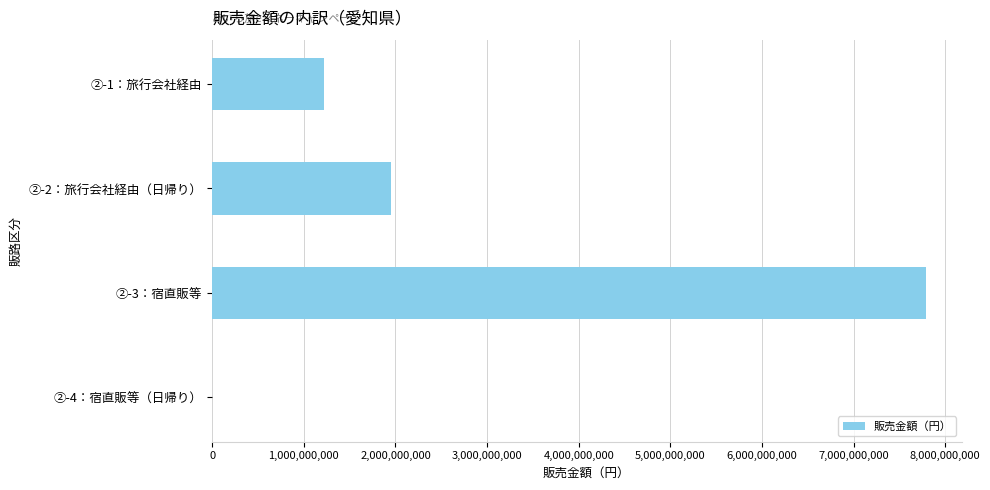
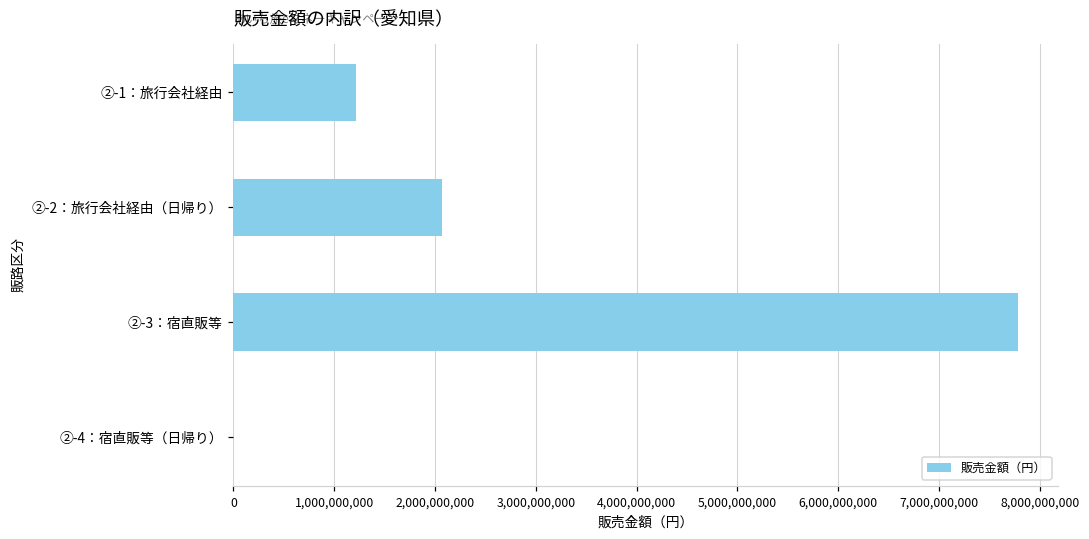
  {
    "②-1：旅行会社経由": "1,200,000,000",
-   "②-2：旅行会社経由（日帰り）": "2,000,000,000",
+   "②-2：旅行会社経由（日帰り）": "2,100,000,000",
    "②-3：宿直販等": "7,800,000,000",
    "②-4：宿直販等（日帰り）": "0"
  }
